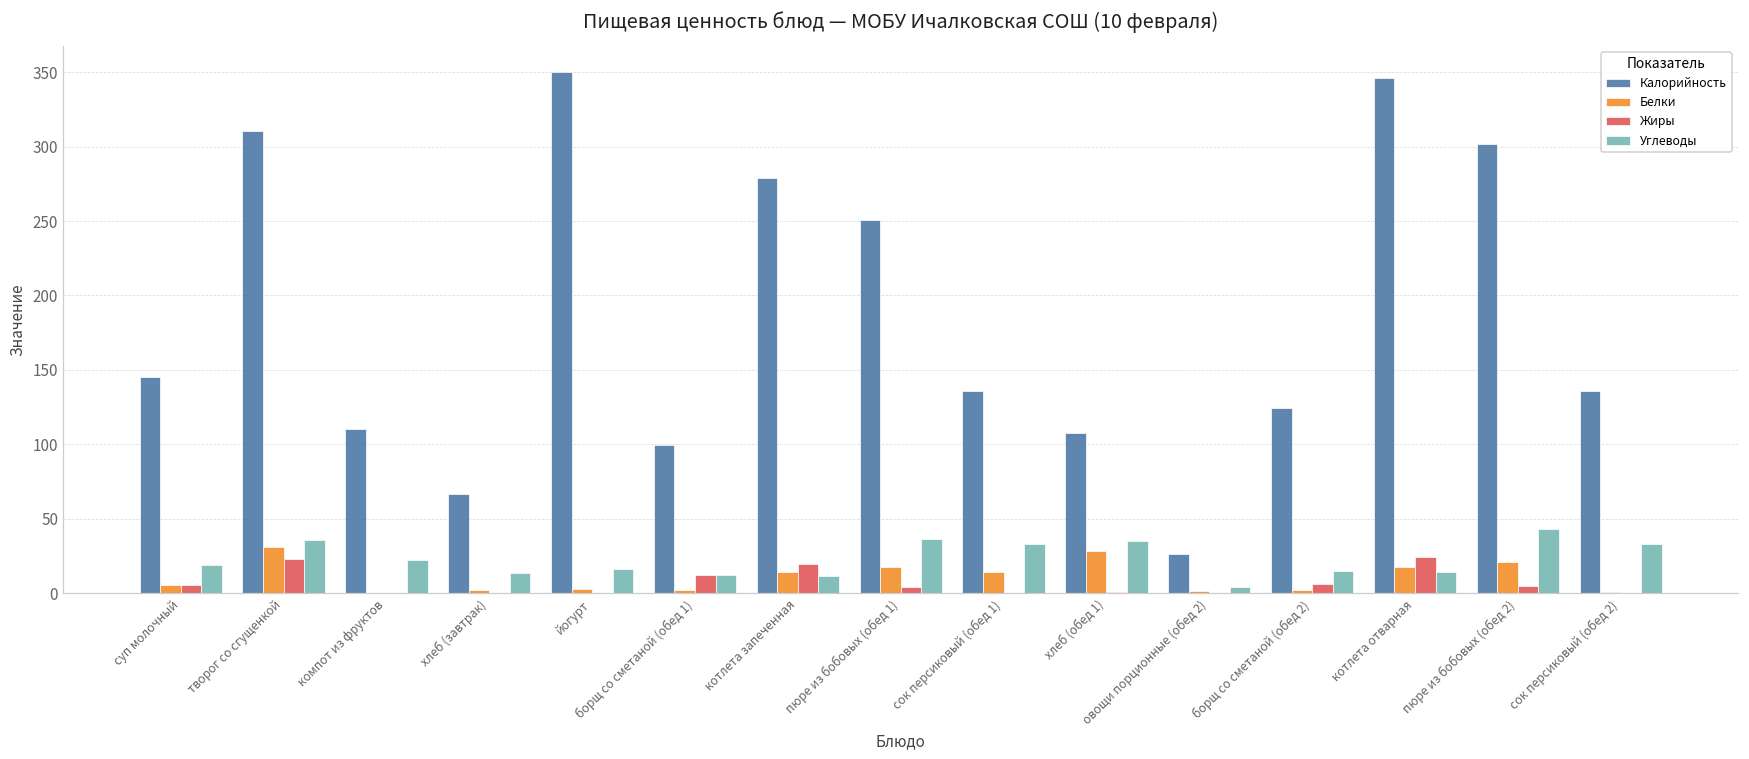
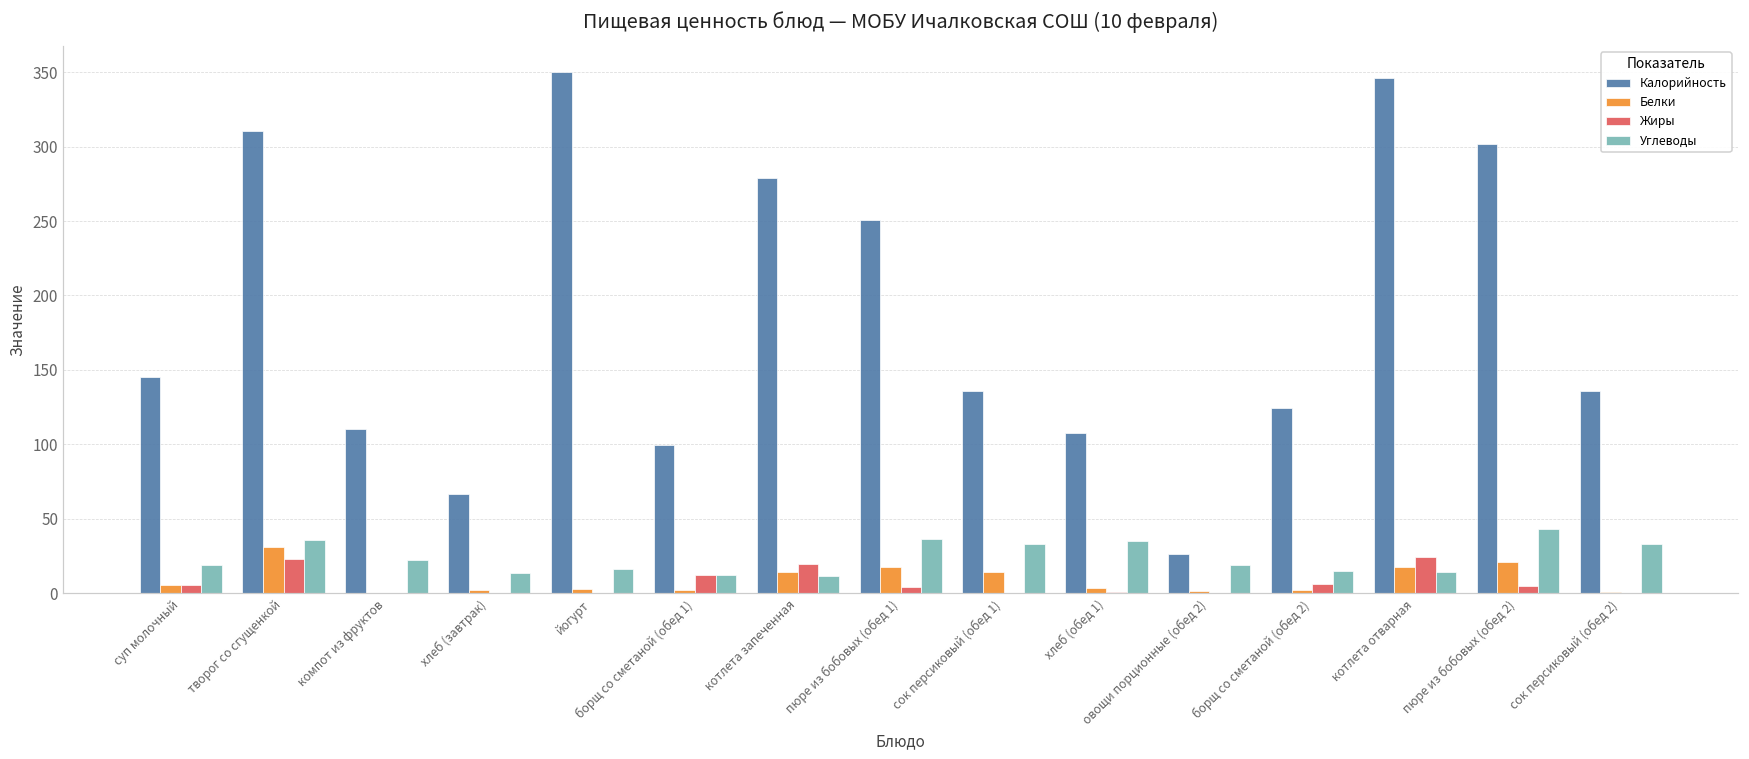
  {
    "Калорийность": {
      "суп молочный": 145,
      "творог со сгущенкой": 311,
      "компот из фруктов": 110,
      "хлеб (завтрак)": 66,
      "йогурт": 350,
      "борщ со сметаной (обед 1)": 99,
      "котлета запеченная": 279,
      "пюре из бобовых (обед 1)": 251,
      "сок персиковый (обед 1)": 136,
      "хлеб (обед 1)": 108,
      "овощи порционные (обед 2)": 26,
      "борщ со сметаной (обед 2)": 124,
      "котлета отварная": 346,
      "пюре из бобовых (обед 2)": 302,
      "сок персиковый (обед 2)": 136
    },
    "Белки": {
      "суп молочный": 6,
      "творог со сгущенкой": 31,
      "хлеб (завтрак)": 2,
      "йогурт": 3,
      "борщ со сметаной (обед 1)": 2,
      "котлета запеченная": 14,
      "пюре из бобовых (обед 1)": 17,
      "сок персиковый (обед 1)": 14,
-     "хлеб (обед 1)": 28,
+     "хлеб (обед 1)": 4,
      "борщ со сметаной (обед 2)": 2,
      "котлета отварная": 18,
      "пюре из бобовых (обед 2)": 21
    },
    "Жиры": {
      "суп молочный": 5,
      "творог со сгущенкой": 23,
      "борщ со сметаной (обед 1)": 12,
      "котлета запеченная": 20,
      "пюре из бобовых (обед 1)": 4,
      "сок персиковый (обед 1)": 0,
      "борщ со сметаной (обед 2)": 6,
      "котлета отварная": 24,
      "пюре из бобовых (обед 2)": 5,
      "сок персиковый (обед 2)": 0
    },
    "Углеводы": {
      "суп молочный": 19,
      "творог со сгущенкой": 36,
      "компот из фруктов": 22,
      "хлеб (завтрак)": 14,
      "йогурт": 16,
      "борщ со сметаной (обед 1)": 12,
      "котлета запеченная": 11,
      "пюре из бобовых (обед 1)": 36,
      "сок персиковый (обед 1)": 33,
      "хлеб (обед 1)": 35,
-     "овощи порционные (обед 2)": 4,
+     "овощи порционные (обед 2)": 19,
      "борщ со сметаной (обед 2)": 15,
      "котлета отварная": 14,
      "пюре из бобовых (обед 2)": 43,
      "сок персиковый (обед 2)": 33
    }
  }
